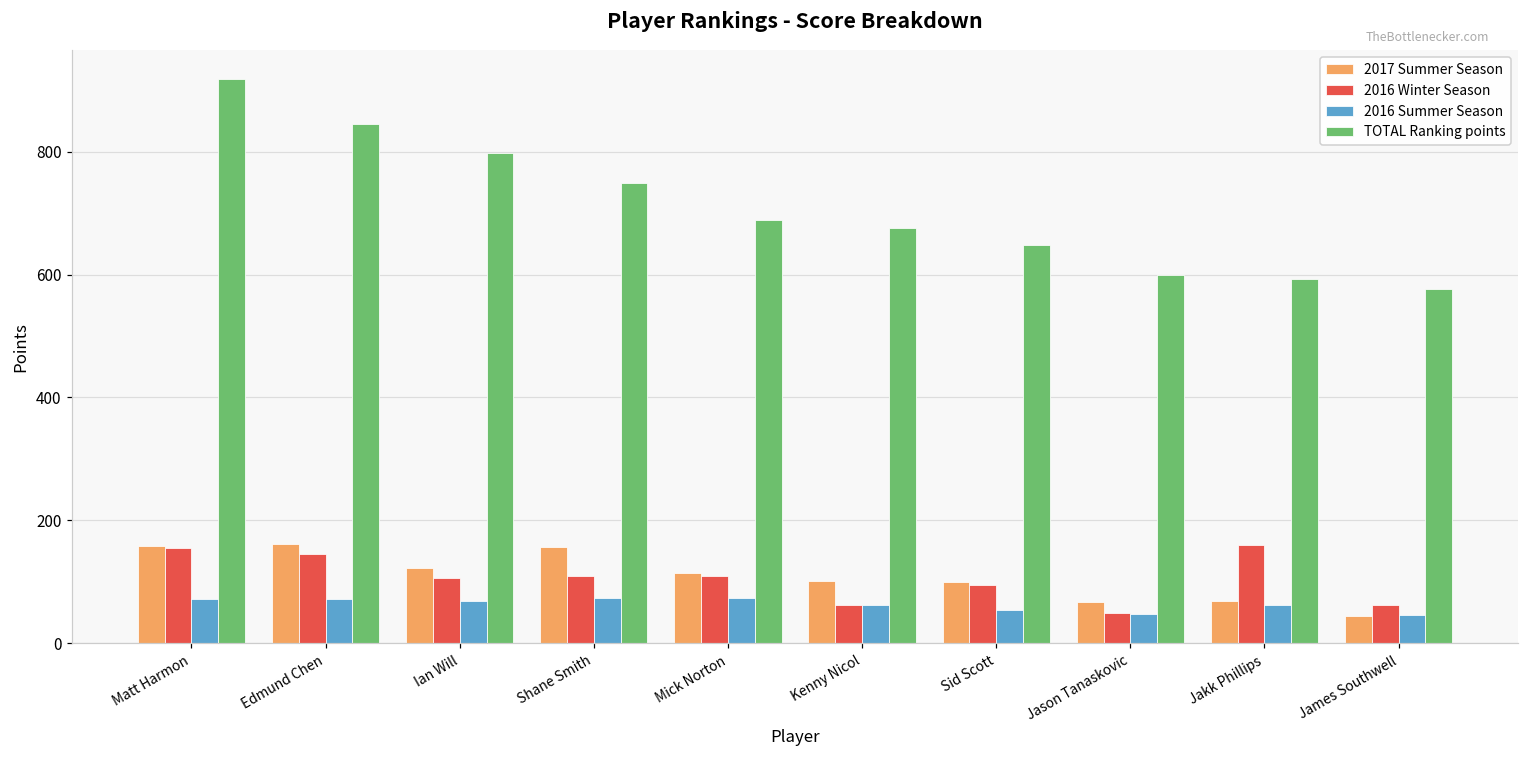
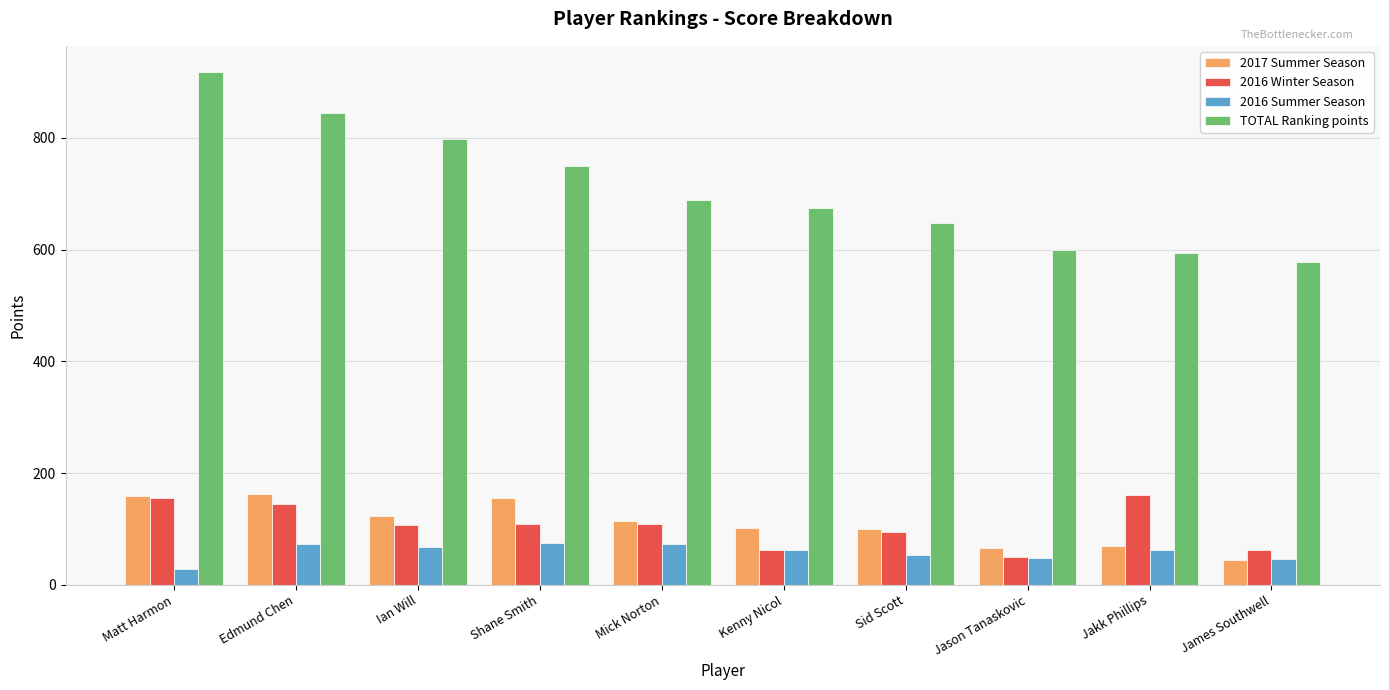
  {
    "2017 Summer Season": {
      "Matt Harmon": 160,
      "Edmund Chen": 160,
      "Ian Will": 120,
      "Shane Smith": 160,
      "Mick Norton": 110,
      "Kenny Nicol": 100,
      "Sid Scott": 100,
      "Jason Tanaskovic": 70,
      "Jakk Phillips": 70,
      "James Southwell": 40
    },
    "2016 Winter Season": {
      "Matt Harmon": 160,
      "Edmund Chen": 150,
      "Ian Will": 110,
      "Shane Smith": 110,
      "Mick Norton": 110,
      "Kenny Nicol": 60,
      "Sid Scott": 100,
      "Jason Tanaskovic": 50,
      "Jakk Phillips": 160,
      "James Southwell": 60
    },
    "2016 Summer Season": {
-     "Matt Harmon": 70,
+     "Matt Harmon": 30,
      "Edmund Chen": 70,
      "Ian Will": 70,
      "Shane Smith": 70,
      "Mick Norton": 70,
      "Kenny Nicol": 60,
      "Sid Scott": 50,
      "Jason Tanaskovic": 50,
      "Jakk Phillips": 60,
      "James Southwell": 50
    },
    "TOTAL Ranking points": {
      "Matt Harmon": 920,
      "Edmund Chen": 850,
      "Ian Will": 800,
      "Shane Smith": 750,
      "Mick Norton": 690,
      "Kenny Nicol": 670,
      "Sid Scott": 650,
      "Jason Tanaskovic": 600,
      "Jakk Phillips": 590,
      "James Southwell": 580
    }
  }
